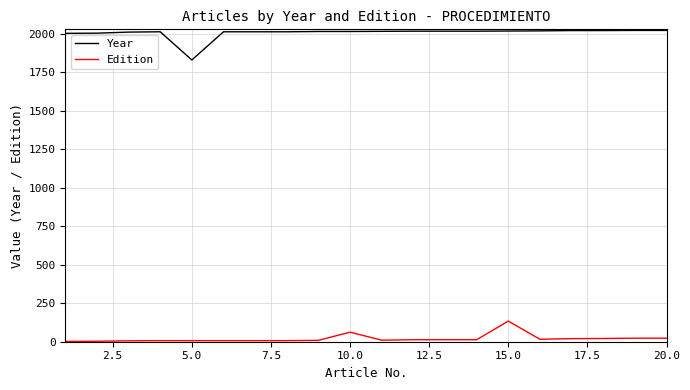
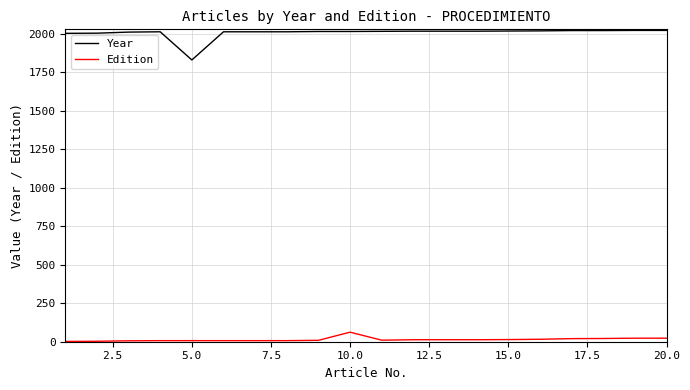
  {
    "Year": {
      "5.0": 1830,
      "10.0": 2020,
      "15.0": 2020,
      "20.0": 2020
    },
    "Edition": {
      "5.0": 10,
      "10.0": 60,
-     "15.0": 130,
+     "15.0": 10,
      "20.0": 20
    }
  }
